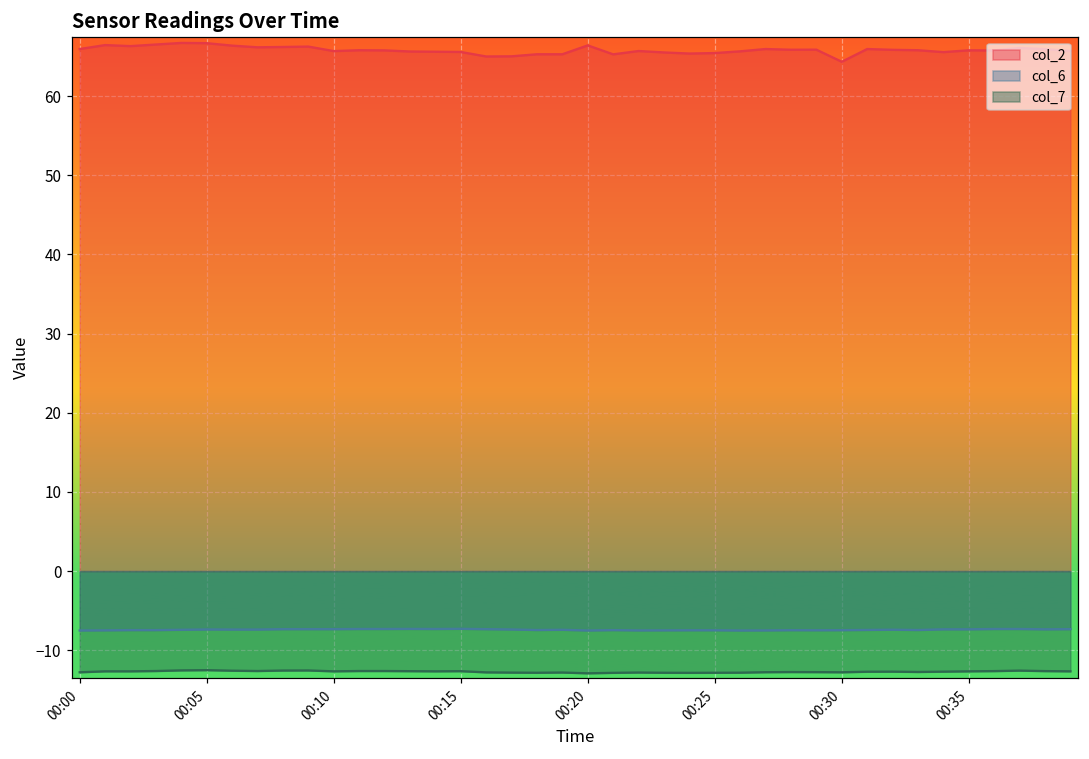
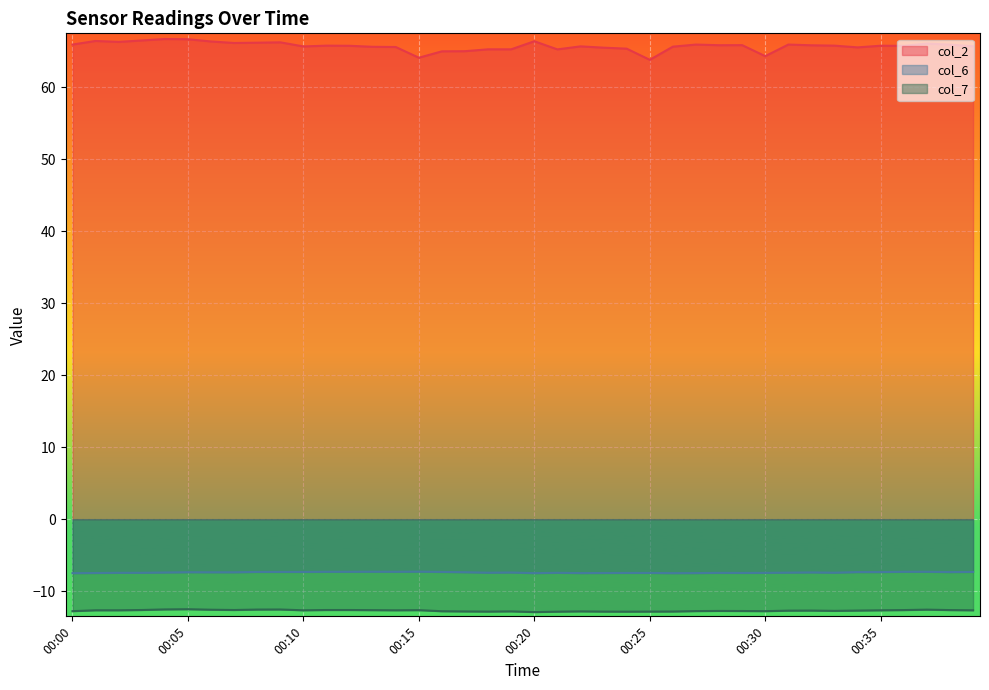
  {
    "col_2": {
      "00:00": 66,
      "00:05": 67,
      "00:10": 66,
-     "00:15": 66,
+     "00:15": 64,
      "00:20": 66,
-     "00:25": 65,
+     "00:25": 64,
      "00:30": 64,
      "00:35": 66
    }
  }
